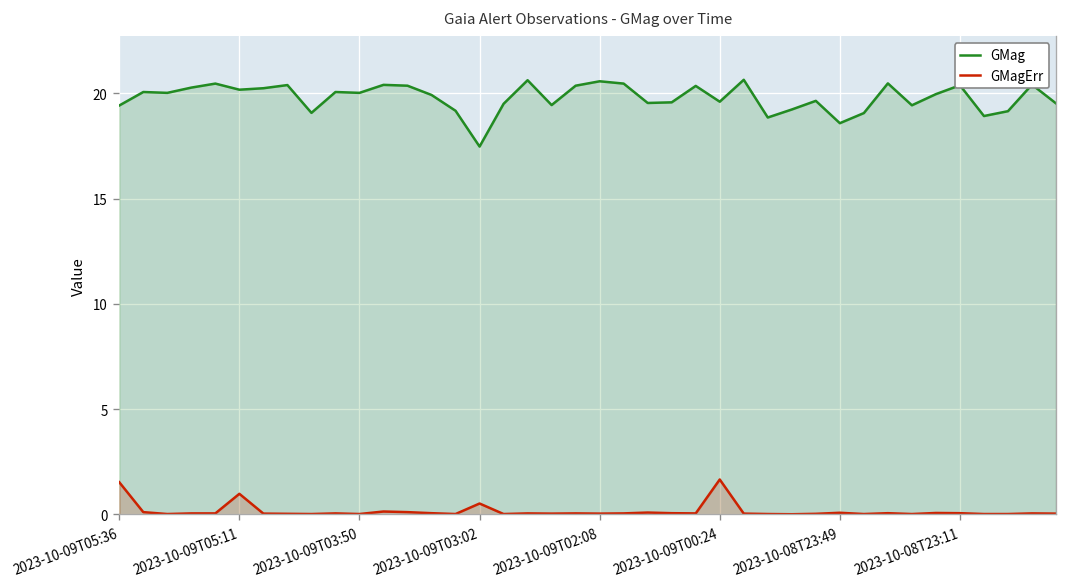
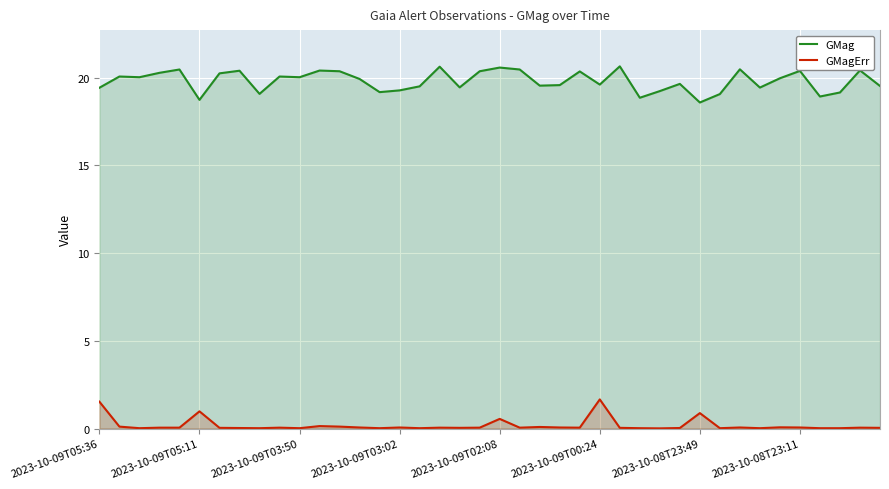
  {
    "GMag": {
      "2023-10-09T05:36": 19.4,
-     "2023-10-09T05:11": 20.2,
+     "2023-10-09T05:11": 18.7,
      "2023-10-09T03:50": 20.0,
-     "2023-10-09T03:02": 17.5,
+     "2023-10-09T03:02": 19.3,
      "2023-10-09T02:08": 20.6,
      "2023-10-09T00:24": 19.6,
      "2023-10-08T23:49": 18.6,
      "2023-10-08T23:11": 20.4
    },
    "GMagErr": {
      "2023-10-09T05:36": 1.5,
      "2023-10-09T05:11": 1.0,
      "2023-10-09T03:50": 0.0,
-     "2023-10-09T03:02": 0.5,
-     "2023-10-09T02:08": 0.0,
+     "2023-10-09T03:02": 0.1,
+     "2023-10-09T02:08": 0.6,
      "2023-10-09T00:24": 1.7,
-     "2023-10-08T23:49": 0.1,
+     "2023-10-08T23:49": 0.9,
      "2023-10-08T23:11": 0.1
    }
  }
